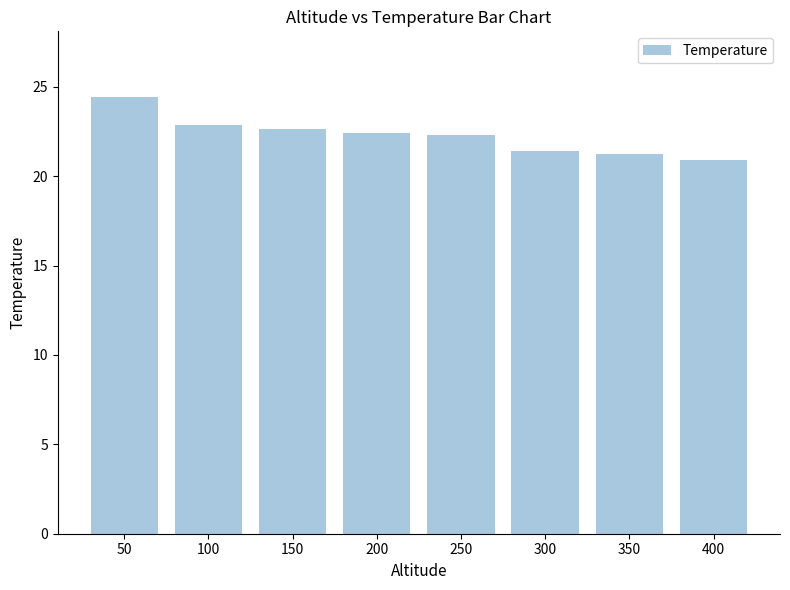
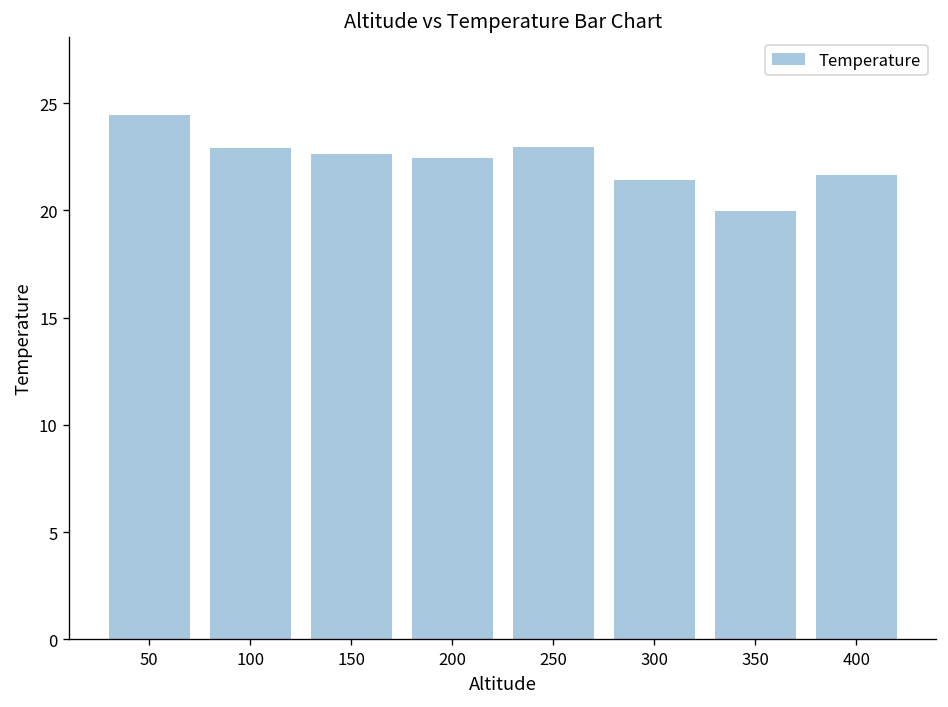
  {
    "50": 24.4,
    "100": 22.9,
    "150": 22.6,
    "200": 22.4,
-   "250": 22.3,
+   "250": 22.9,
    "300": 21.4,
-   "350": 21.2,
-   "400": 20.9
+   "350": 20.0,
+   "400": 21.7
  }
